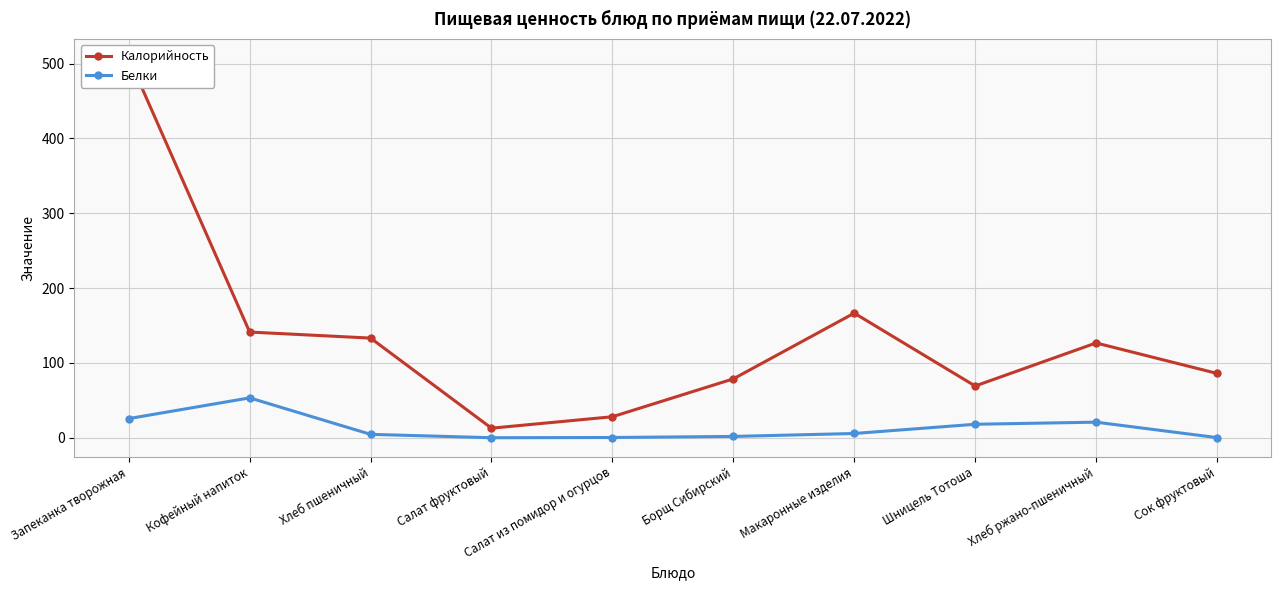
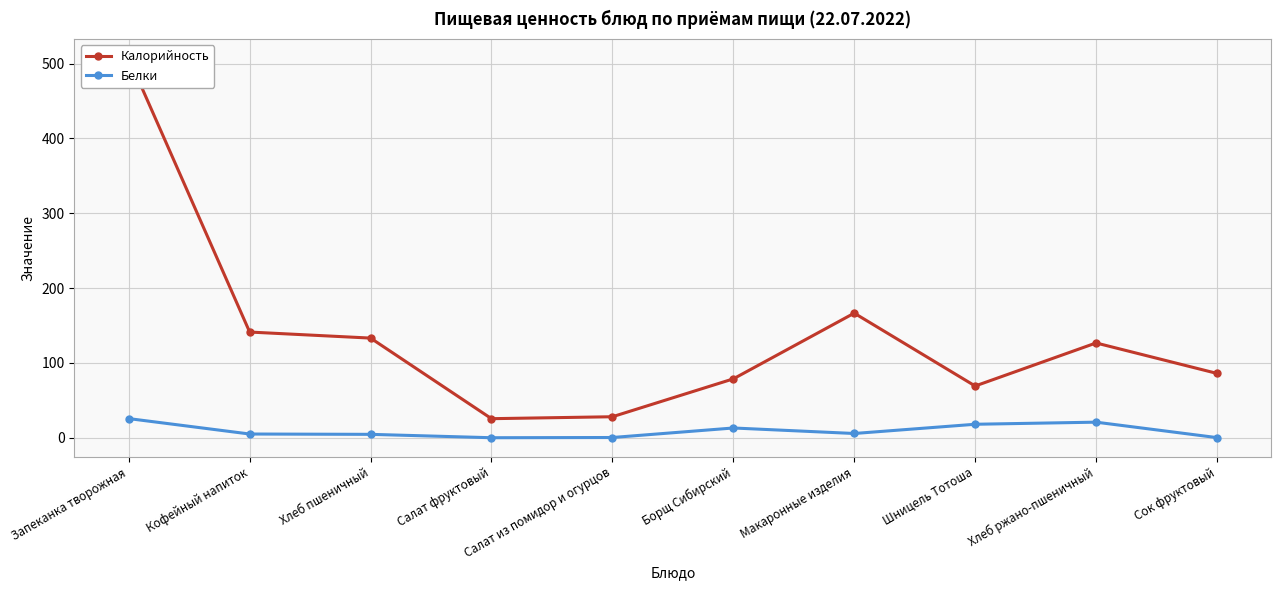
  {
    "Калорийность": {
      "Кофейный напиток": 140,
      "Хлеб пшеничный": 130,
-     "Салат фруктовый": 10,
+     "Салат фруктовый": 30,
      "Салат из помидор и огурцов": 30,
      "Борщ Сибирский": 80,
      "Макаронные изделия": 170,
      "Шницель Тотоша": 70,
      "Хлеб ржано-пшеничный": 130,
      "Сок фруктовый": 90
    },
    "Белки": {
      "Запеканка творожная": 30,
-     "Кофейный напиток": 50,
+     "Кофейный напиток": 10,
      "Хлеб пшеничный": 0,
      "Салат фруктовый": 0,
      "Салат из помидор и огурцов": 0,
-     "Борщ Сибирский": 0,
+     "Борщ Сибирский": 10,
      "Макаронные изделия": 10,
      "Шницель Тотоша": 20,
      "Хлеб ржано-пшеничный": 20,
      "Сок фруктовый": 0
    }
  }
